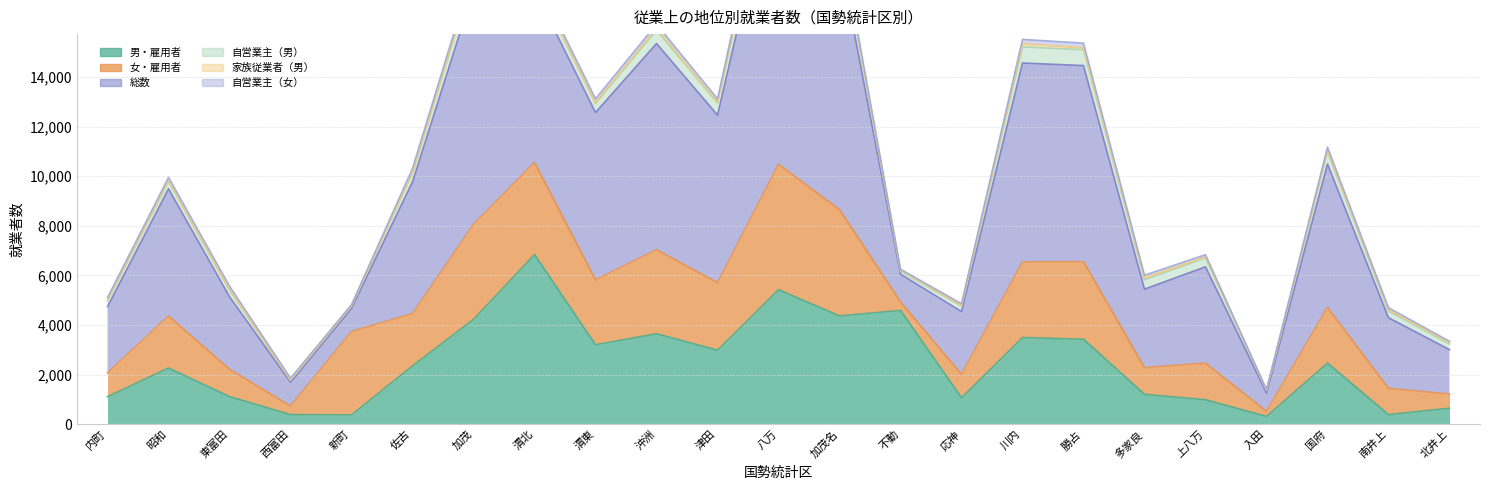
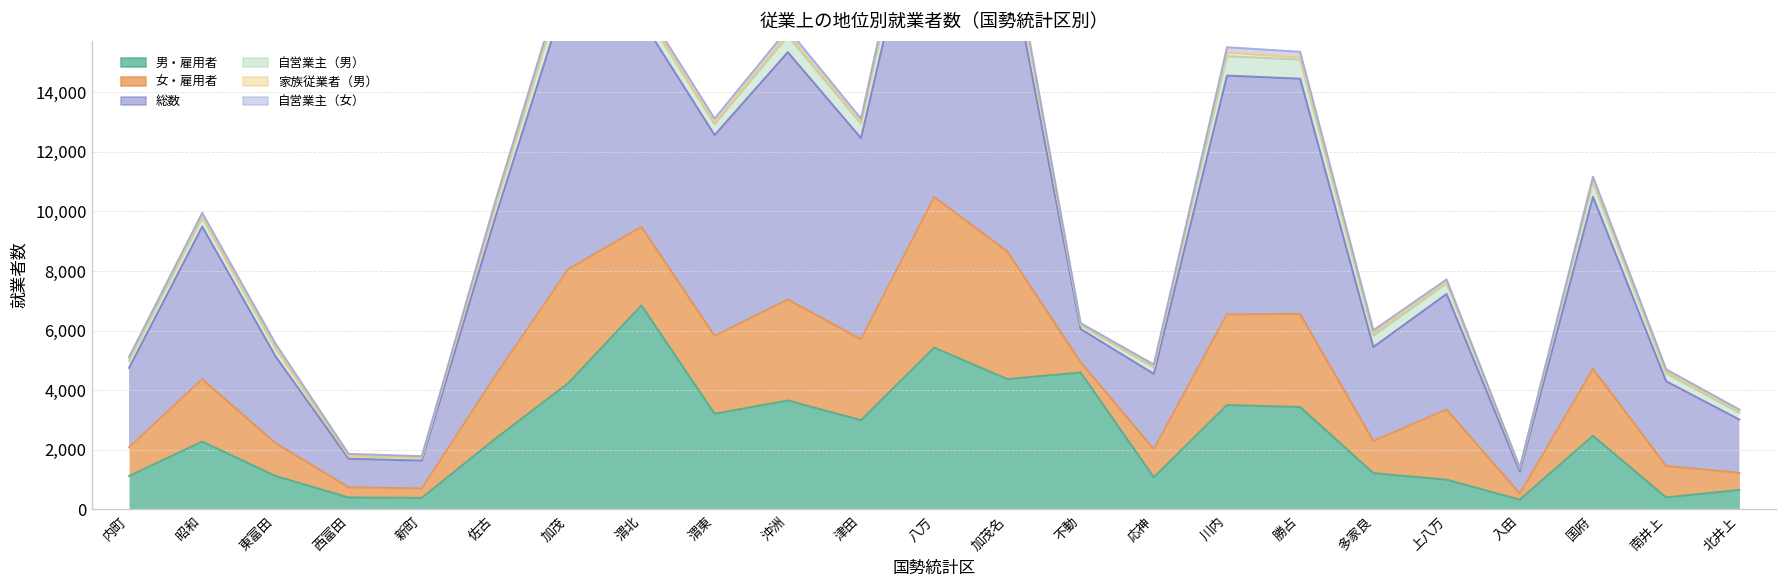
  {
    "男・雇用者": {
      "内町": "1,100",
      "昭和": "2,300",
      "東富田": "1,100",
      "西富田": "400",
      "新町": "400",
      "佐古": "2,400",
      "加茂": "4,200",
      "渭北": "6,800",
      "渭東": "3,200",
      "沖洲": "3,600",
      "津田": "3,000",
      "八万": "5,400",
      "加茂名": "4,400",
      "不動": "4,600",
      "応神": "1,100",
      "川内": "3,500",
      "勝占": "3,400",
      "多家良": "1,200",
      "上八万": "1,000",
      "入田": "300",
      "国府": "2,500",
      "南井上": "400",
      "北井上": "600"
    },
    "女・雇用者": {
      "内町": "1,000",
      "昭和": "2,100",
      "東富田": "1,100",
      "西富田": "300",
-     "新町": "3,400",
+     "新町": "300",
      "佐古": "2,100",
      "加茂": "3,800",
-     "渭北": "3,700",
+     "渭北": "2,600",
      "渭東": "2,600",
      "沖洲": "3,400",
      "津田": "2,700",
      "八万": "5,100",
      "加茂名": "4,300",
      "不動": "300",
      "応神": "900",
      "川内": "3,000",
      "勝占": "3,100",
      "多家良": "1,100",
-     "上八万": "1,500",
+     "上八万": "2,400",
      "入田": "200",
      "国府": "2,200",
      "南井上": "1,100",
      "北井上": "600"
    },
    "家族従業者（男）": {
      "川内": "100"
    }
  }
